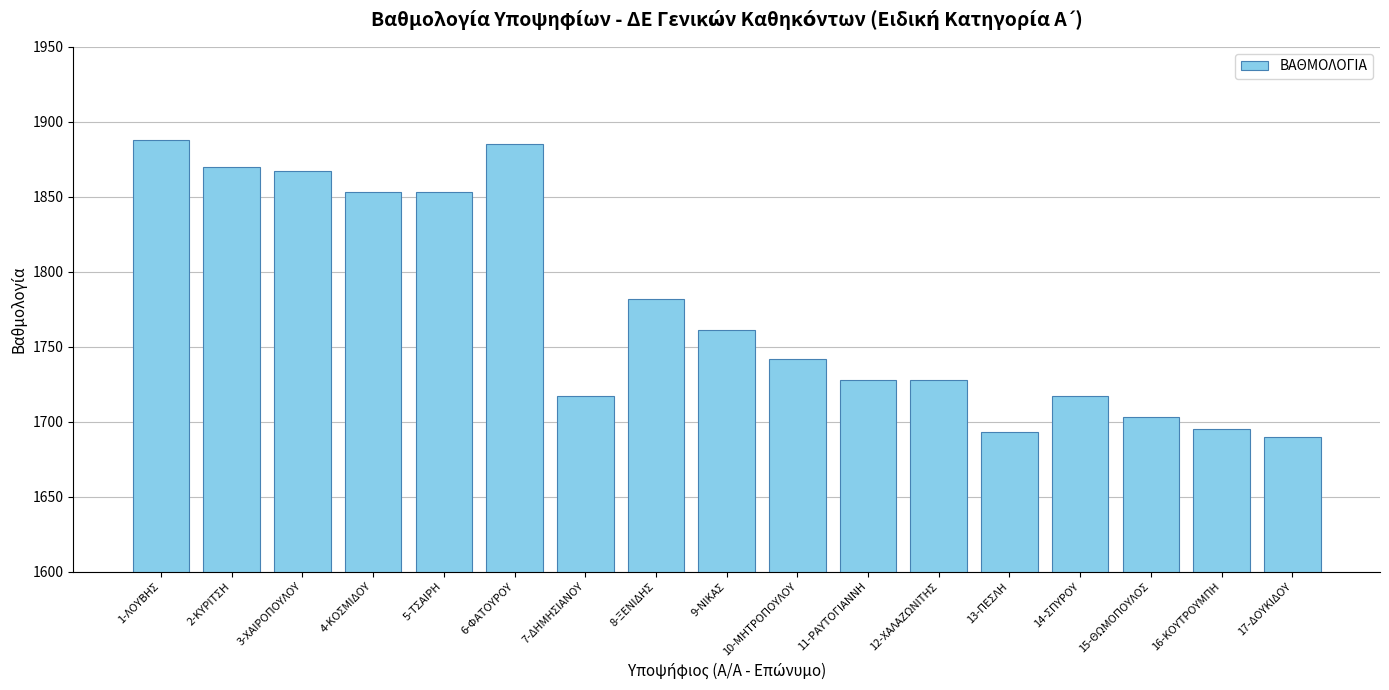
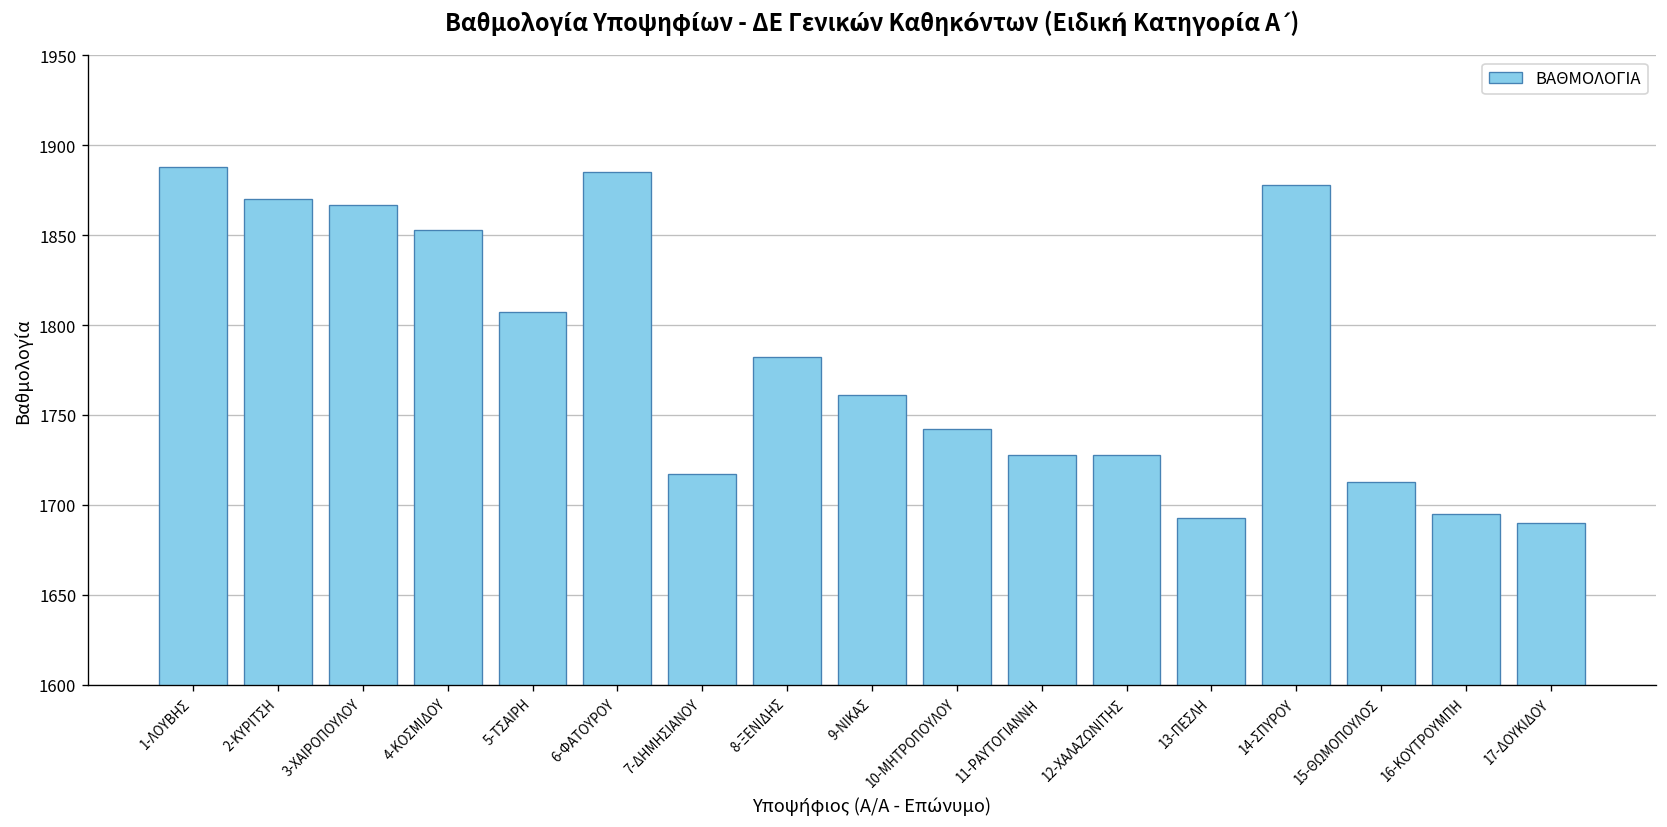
  {
    "1-ΛΟΥΒΗΣ": 1888,
    "2-ΚΥΡΙΤΣΗ": 1870,
    "3-ΧΑΙΡΟΠΟΥΛΟΥ": 1867,
    "4-ΚΟΣΜΙΔΟΥ": 1853,
-   "5-ΤΣΑΙΡΗ": 1853,
+   "5-ΤΣΑΙΡΗ": 1807,
    "6-ΦΑΤΟΥΡΟΥ": 1885,
    "7-ΔΗΜΗΣΙΑΝΟΥ": 1717,
    "8-ΞΕΝΙΔΗΣ": 1782,
    "9-ΝΙΚΑΣ": 1761,
    "10-ΜΗΤΡΟΠΟΥΛΟΥ": 1742,
    "11-ΡΑΥΤΟΓΙΑΝΝΗ": 1728,
    "12-ΧΑΛΑΖΩΝΙΤΗΣ": 1728,
    "13-ΠΕΣΛΗ": 1693,
-   "14-ΣΠΥΡΟΥ": 1717,
-   "15-ΘΩΜΟΠΟΥΛΟΣ": 1703,
+   "14-ΣΠΥΡΟΥ": 1878,
+   "15-ΘΩΜΟΠΟΥΛΟΣ": 1713,
    "16-ΚΟΥΤΡΟΥΜΠΗ": 1695,
    "17-ΔΟΥΚΙΔΟΥ": 1690
  }
